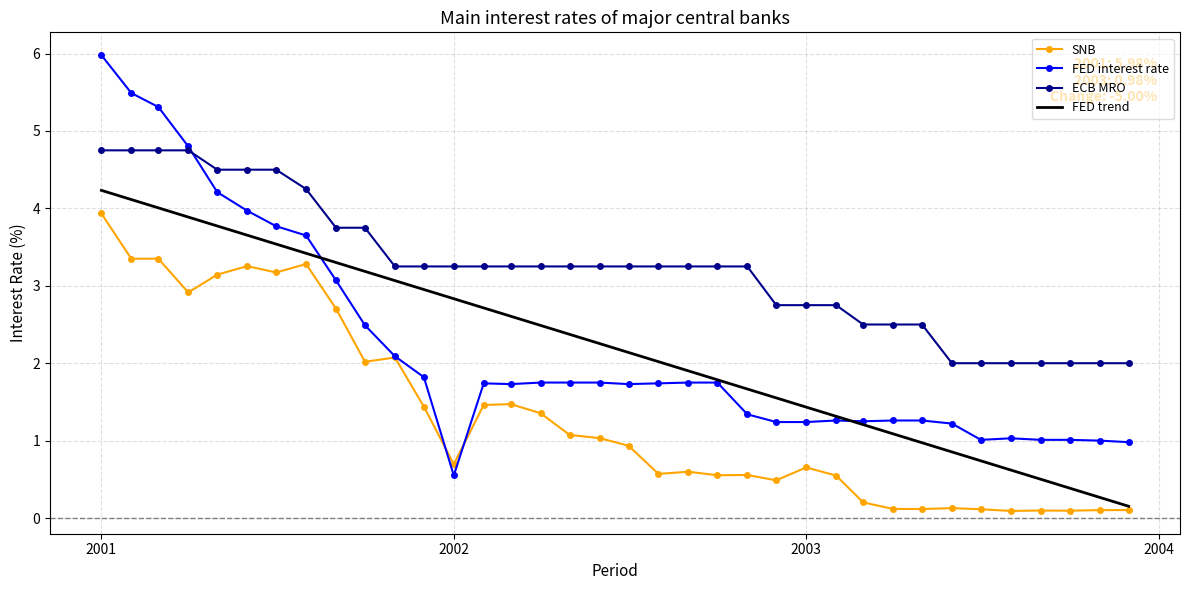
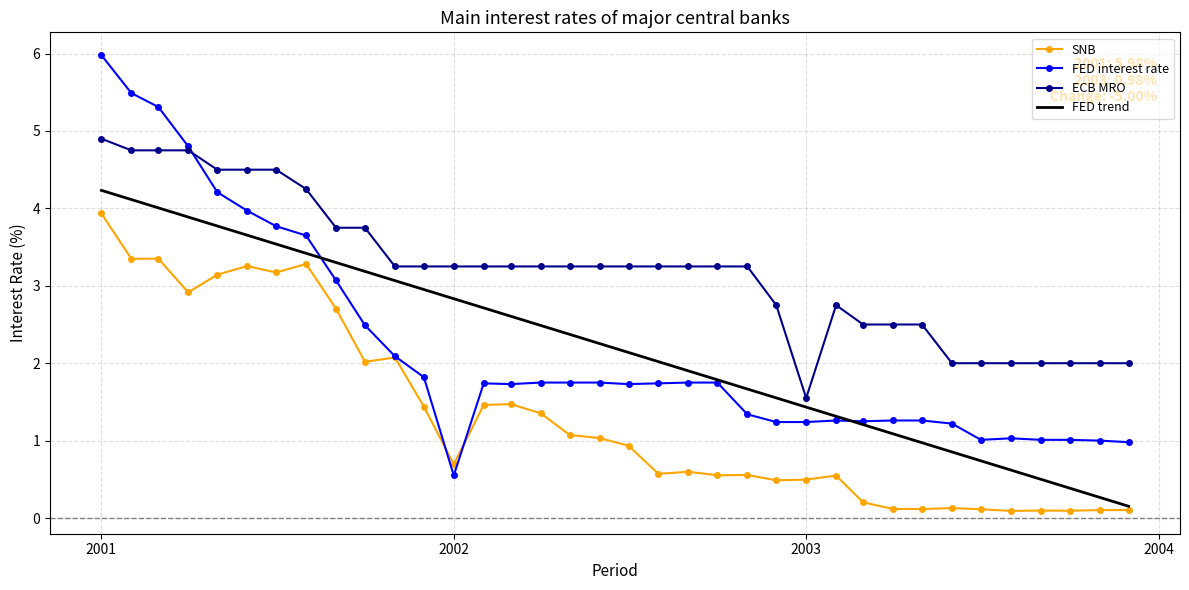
  {
    "SNB": {
      "2001": 3.9,
      "2002": 0.7,
-     "2003": 0.7
+     "2003": 0.5
    },
    "FED interest rate": {
      "2001": 6.0,
      "2002": 0.6,
      "2003": 1.2
    },
    "ECB MRO": {
-     "2001": 4.8,
+     "2001": 4.9,
      "2002": 3.3,
-     "2003": 2.8
+     "2003": 1.6
    },
    "FED trend": {
      "2001": 4.2,
      "2002": 2.8,
      "2003": 1.4
    }
  }
